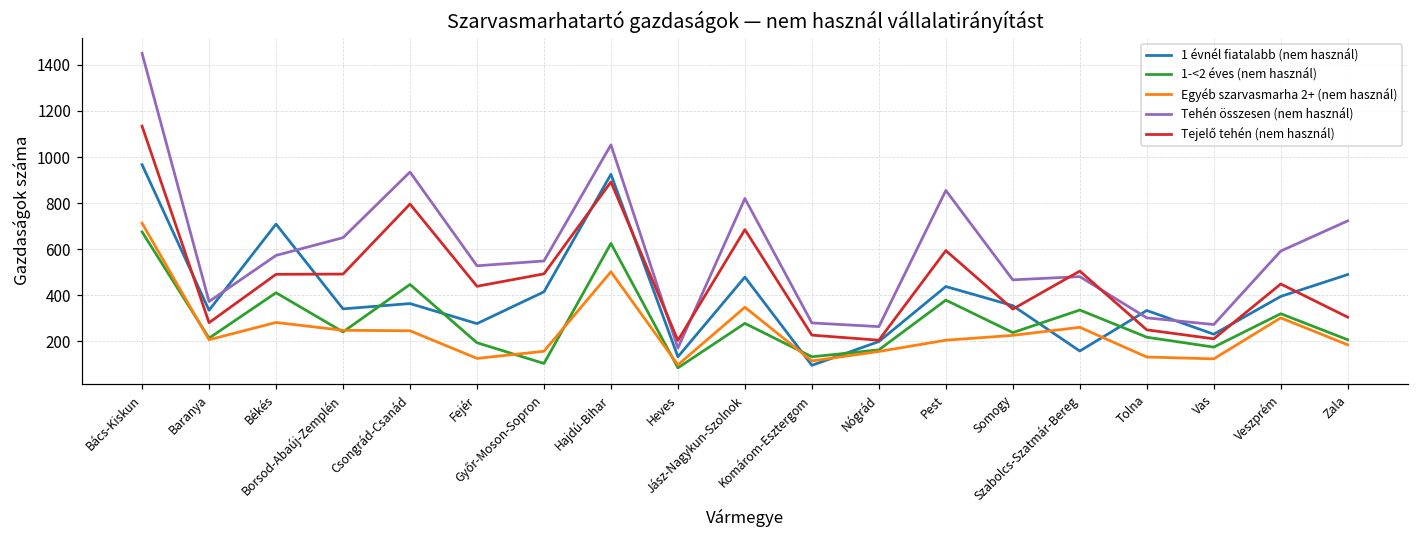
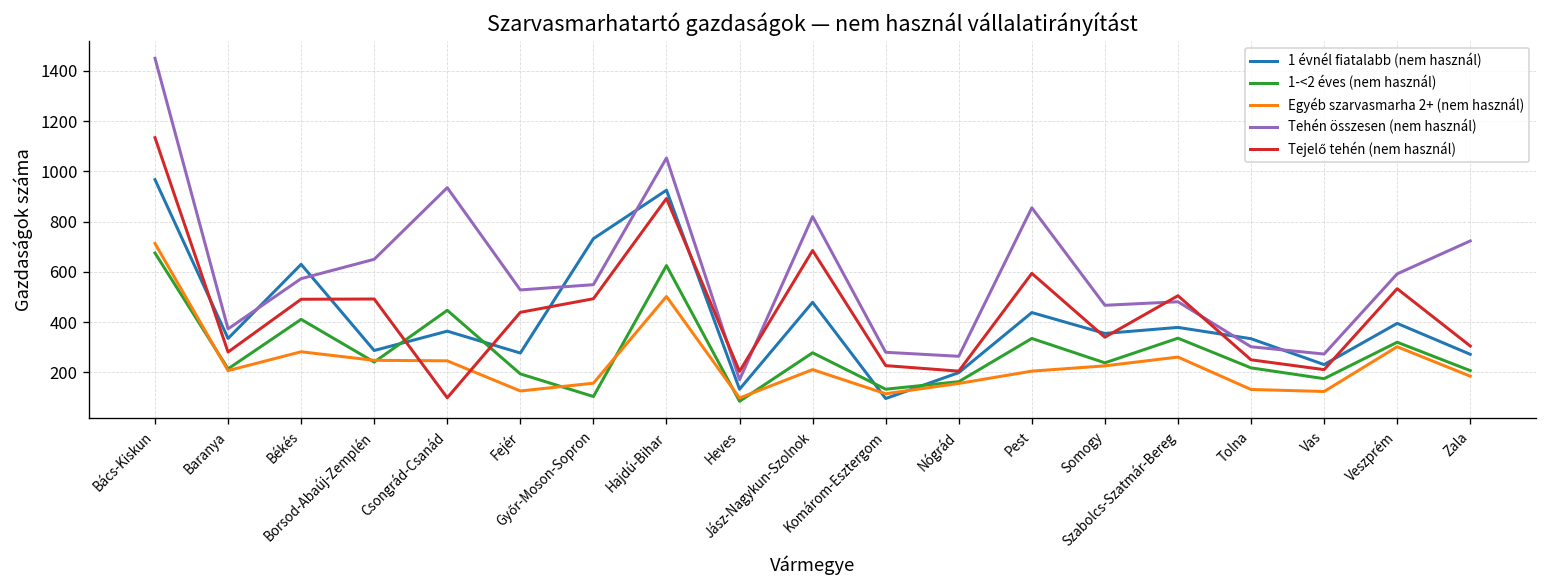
  {
    "1 évnél fiatalabb (nem használ)": {
      "Bács-Kiskun": 970,
      "Baranya": 340,
-     "Békés": 710,
-     "Borsod-Abaúj-Zemplén": 340,
+     "Békés": 630,
+     "Borsod-Abaúj-Zemplén": 290,
      "Csongrád-Csanád": 360,
      "Fejér": 280,
-     "Győr-Moson-Sopron": 420,
+     "Győr-Moson-Sopron": 730,
      "Hajdú-Bihar": 930,
      "Heves": 130,
      "Jász-Nagykun-Szolnok": 480,
      "Komárom-Esztergom": 100,
      "Pest": 440,
      "Somogy": 360,
-     "Szabolcs-Szatmár-Bereg": 160,
+     "Szabolcs-Szatmár-Bereg": 380,
      "Tolna": 330,
      "Vas": 230,
      "Veszprém": 400,
-     "Zala": 490
+     "Zala": 270
    },
    "1-<2 éves (nem használ)": {
      "Bács-Kiskun": 680,
      "Békés": 410,
      "Csongrád-Csanád": 450,
      "Fejér": 190,
      "Győr-Moson-Sopron": 100,
      "Hajdú-Bihar": 630,
      "Heves": 90,
      "Jász-Nagykun-Szolnok": 280,
      "Komárom-Esztergom": 130,
-     "Pest": 380,
+     "Pest": 340,
      "Szabolcs-Szatmár-Bereg": 340,
      "Tolna": 220,
      "Vas": 180,
      "Veszprém": 320,
      "Zala": 210
    },
    "Egyéb szarvasmarha 2+ (nem használ)": {
      "Bács-Kiskun": 710,
      "Békés": 280,
      "Csongrád-Csanád": 250,
      "Fejér": 130,
      "Győr-Moson-Sopron": 160,
      "Hajdú-Bihar": 500,
      "Heves": 100,
-     "Jász-Nagykun-Szolnok": 350,
+     "Jász-Nagykun-Szolnok": 210,
      "Komárom-Esztergom": 120,
      "Pest": 210,
      "Szabolcs-Szatmár-Bereg": 260,
      "Tolna": 130,
      "Vas": 120,
      "Veszprém": 300,
      "Zala": 190
    },
    "Tehén összesen (nem használ)": {
      "Bács-Kiskun": 1450,
      "Baranya": 370,
      "Békés": 570,
      "Borsod-Abaúj-Zemplén": 650,
      "Csongrád-Csanád": 940,
      "Fejér": 530,
      "Győr-Moson-Sopron": 550,
      "Hajdú-Bihar": 1050,
      "Heves": 170,
      "Jász-Nagykun-Szolnok": 820,
      "Komárom-Esztergom": 280,
      "Nógrád": 260,
      "Pest": 860,
      "Somogy": 470,
      "Szabolcs-Szatmár-Bereg": 480,
      "Tolna": 300,
      "Vas": 270,
      "Veszprém": 590,
      "Zala": 720
    },
    "Tejelő tehén (nem használ)": {
      "Bács-Kiskun": 1130,
      "Baranya": 280,
      "Békés": 490,
      "Borsod-Abaúj-Zemplén": 490,
-     "Csongrád-Csanád": 800,
+     "Csongrád-Csanád": 100,
      "Fejér": 440,
      "Győr-Moson-Sopron": 490,
      "Hajdú-Bihar": 890,
      "Heves": 200,
      "Jász-Nagykun-Szolnok": 690,
      "Komárom-Esztergom": 230,
      "Pest": 590,
      "Somogy": 340,
      "Szabolcs-Szatmár-Bereg": 510,
      "Tolna": 250,
      "Vas": 210,
-     "Veszprém": 450,
+     "Veszprém": 530,
      "Zala": 310
    }
  }
